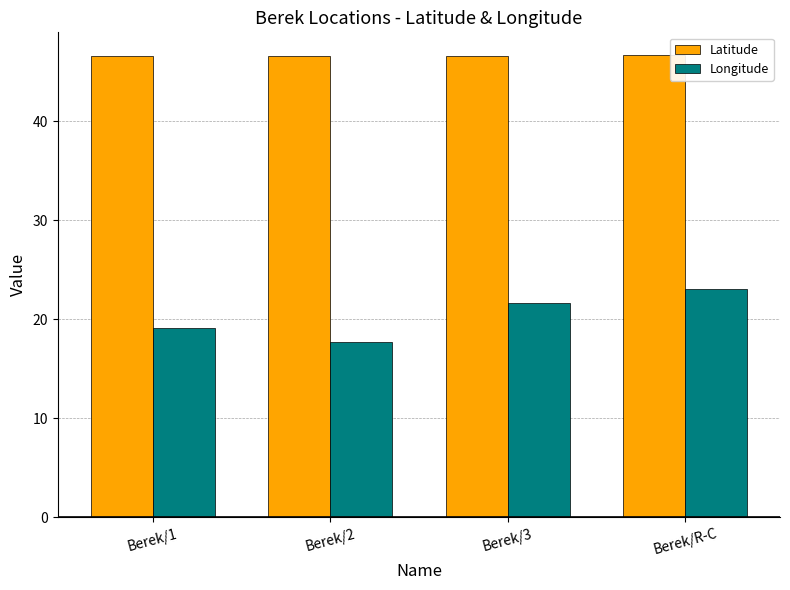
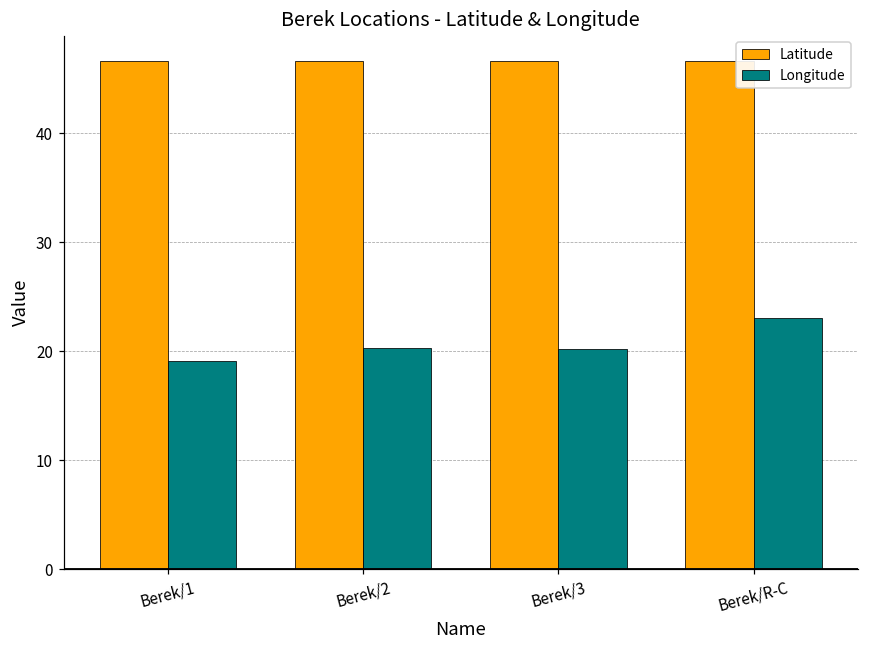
  {
    "Latitude": {
      "Berek/1": 47,
      "Berek/2": 47,
      "Berek/3": 47,
      "Berek/R-C": 47
    },
    "Longitude": {
      "Berek/1": 19,
-     "Berek/2": 18,
-     "Berek/3": 22,
+     "Berek/2": 20,
+     "Berek/3": 20,
      "Berek/R-C": 23
    }
  }
